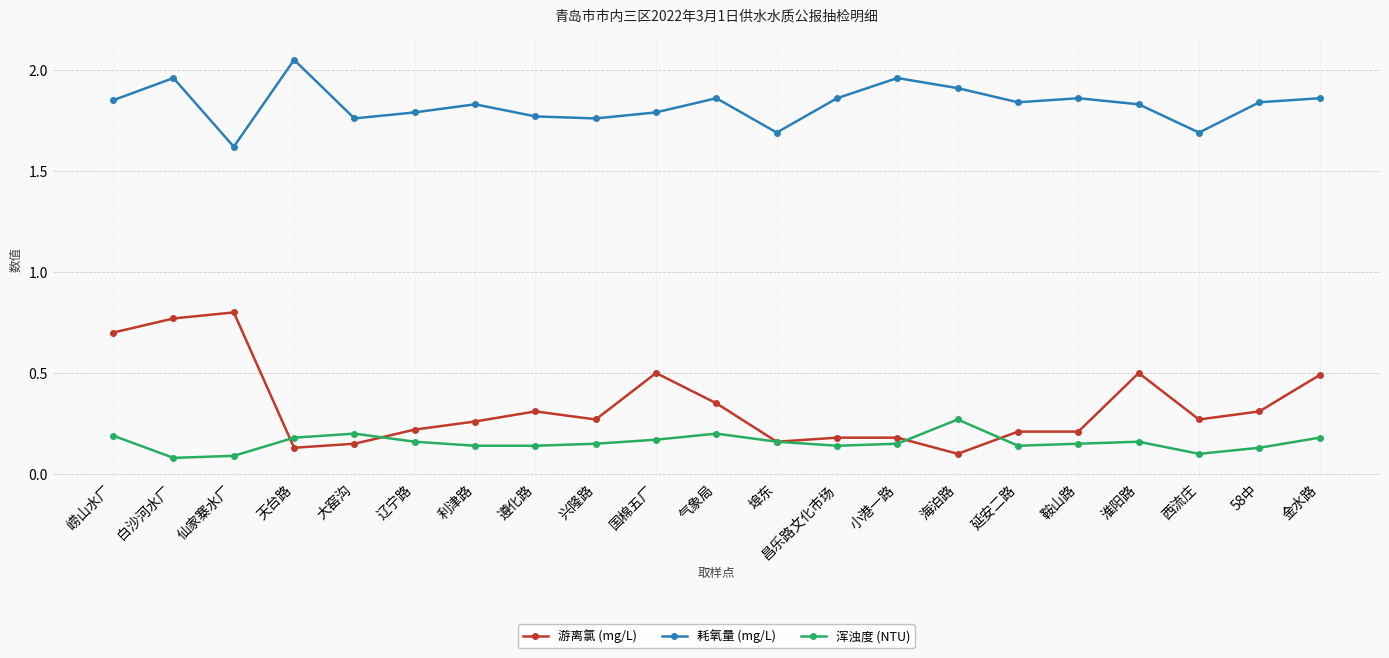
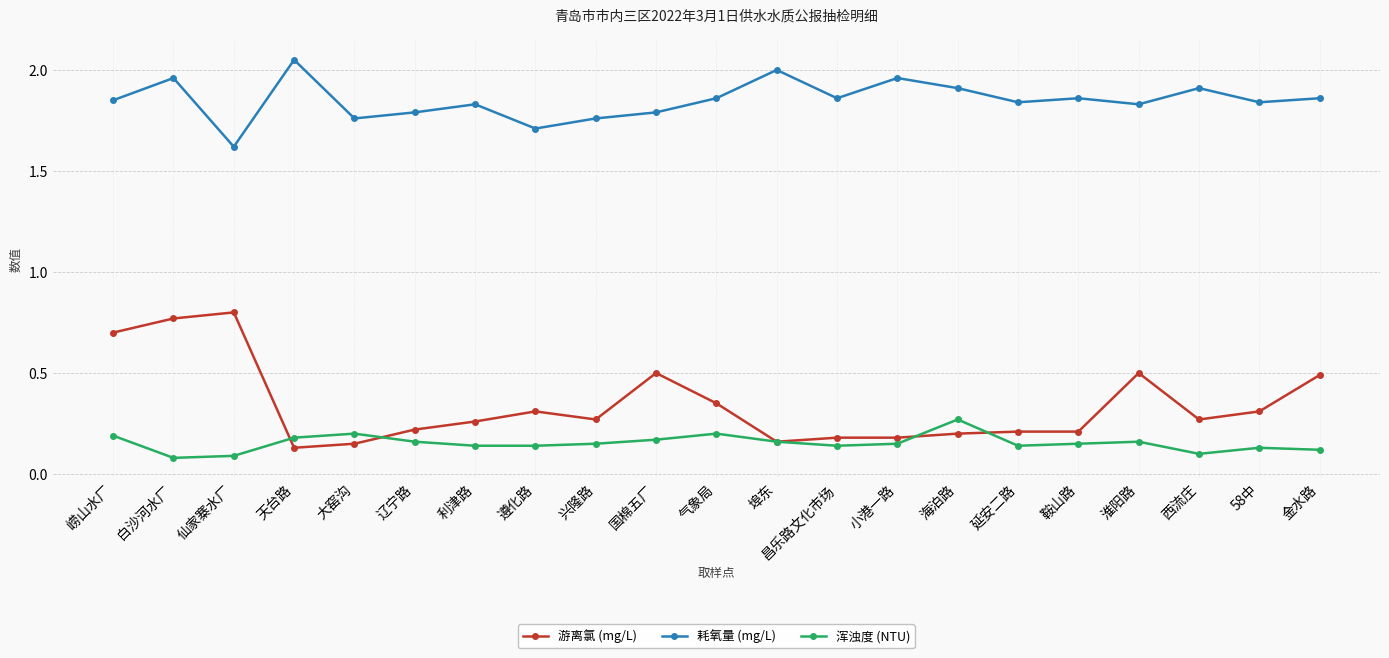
  {
    "游离氯 (mg/L)": {
      "崂山水厂": 0.7,
      "白沙河水厂": 0.77,
      "仙家寨水厂": 0.8,
      "天台路": 0.13,
      "大窑沟": 0.15,
      "辽宁路": 0.22,
      "利津路": 0.26,
      "遵化路": 0.3,
      "兴隆路": 0.27,
      "国棉五厂": 0.5,
      "气象局": 0.35,
      "昌乐路文化市场": 0.18,
      "小港一路": 0.18,
-     "海泊路": 0.1,
+     "海泊路": 0.2,
      "延安二路": 0.2,
      "鞍山路": 0.2,
      "淮阳路": 0.5,
      "西流庄": 0.27,
      "58中": 0.3,
      "金水路": 0.5
    },
    "耗氧量 (mg/L)": {
      "崂山水厂": 1.85,
      "白沙河水厂": 1.96,
      "仙家寨水厂": 1.62,
      "天台路": 2.05,
      "大窑沟": 1.76,
      "辽宁路": 1.79,
      "利津路": 1.83,
-     "遵化路": 1.77,
+     "遵化路": 1.71,
      "兴隆路": 1.76,
      "国棉五厂": 1.79,
      "气象局": 1.86,
-     "埠东": 1.69,
+     "埠东": 2.00,
      "昌乐路文化市场": 1.86,
      "小港一路": 1.96,
      "海泊路": 1.91,
      "延安二路": 1.84,
      "鞍山路": 1.86,
      "淮阳路": 1.83,
-     "西流庄": 1.69,
+     "西流庄": 1.91,
      "58中": 1.84,
      "金水路": 1.86
    },
    "浑浊度 (NTU)": {
      "崂山水厂": 0.19,
      "白沙河水厂": 0.08,
      "仙家寨水厂": 0.09,
      "天台路": 0.18,
      "大窑沟": 0.20,
      "辽宁路": 0.16,
      "利津路": 0.14,
      "遵化路": 0.14,
      "兴隆路": 0.15,
      "国棉五厂": 0.17,
      "气象局": 0.20,
      "昌乐路文化市场": 0.14,
      "小港一路": 0.15,
      "海泊路": 0.27,
      "延安二路": 0.14,
      "鞍山路": 0.15,
      "淮阳路": 0.16,
      "西流庄": 0.10,
      "58中": 0.13,
-     "金水路": 0.18
+     "金水路": 0.12
    }
  }
